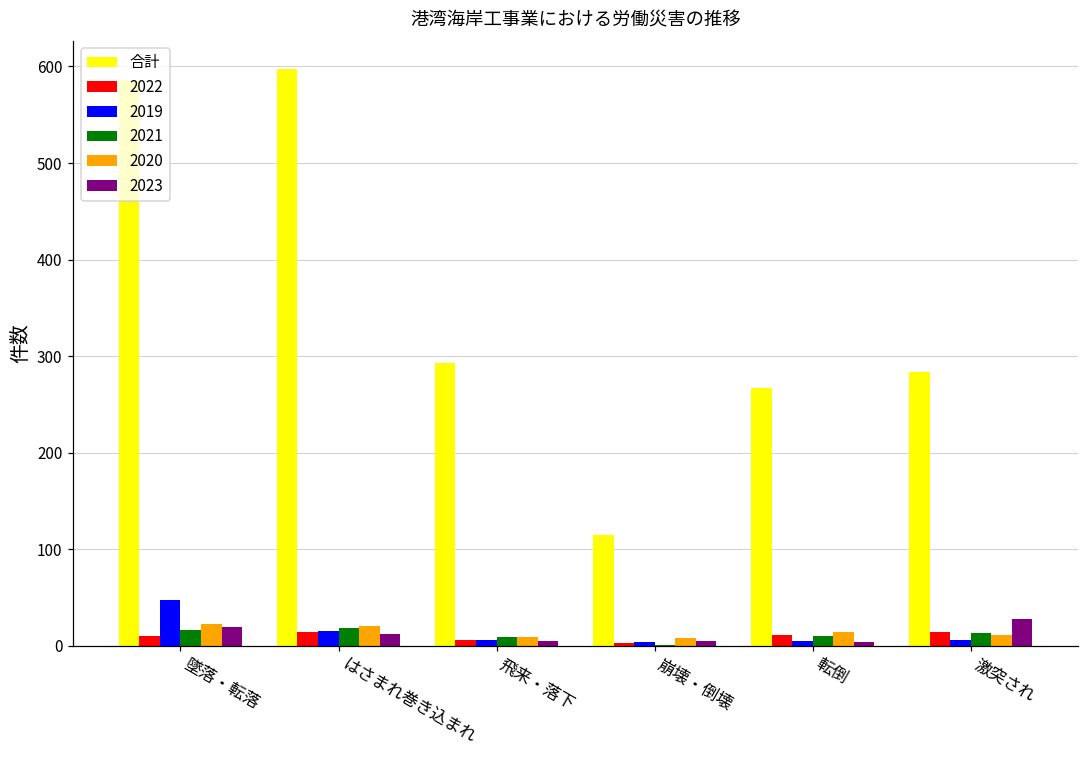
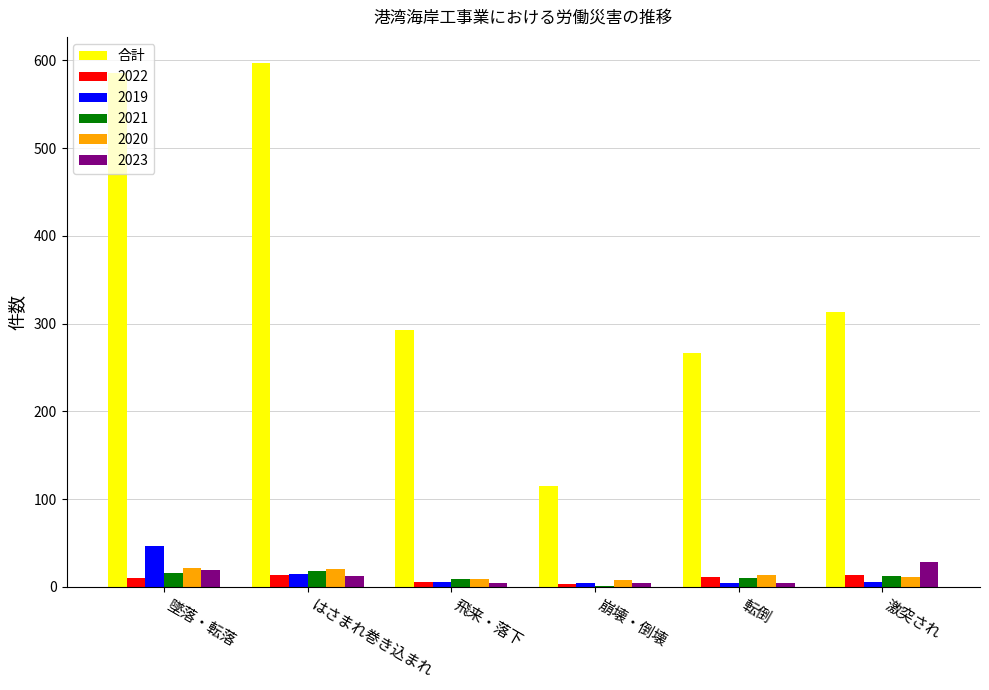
  {
    "合計": {
      "はさまれ巻き込まれ": 600,
      "飛来・落下": 290,
      "崩壊・倒壊": 120,
      "転倒": 270,
-     "激突され": 280
+     "激突され": 310
    },
    "2022": {
      "墜落・転落": 10,
      "はさまれ巻き込まれ": 10,
      "飛来・落下": 10,
      "崩壊・倒壊": 0,
      "転倒": 10,
      "激突され": 10
    },
    "2019": {
      "墜落・転落": 50,
      "はさまれ巻き込まれ": 20,
      "飛来・落下": 10,
      "崩壊・倒壊": 0,
      "転倒": 10,
      "激突され": 10
    },
    "2021": {
      "墜落・転落": 20,
      "はさまれ巻き込まれ": 20,
      "飛来・落下": 10,
      "転倒": 10,
      "激突され": 10
    },
    "2020": {
      "墜落・転落": 20,
      "はさまれ巻き込まれ": 20,
      "飛来・落下": 10,
      "崩壊・倒壊": 10,
      "転倒": 10,
      "激突され": 10
    },
    "2023": {
      "墜落・転落": 20,
      "はさまれ巻き込まれ": 10,
      "飛来・落下": 10,
      "崩壊・倒壊": 10,
      "転倒": 0,
      "激突され": 30
    }
  }
